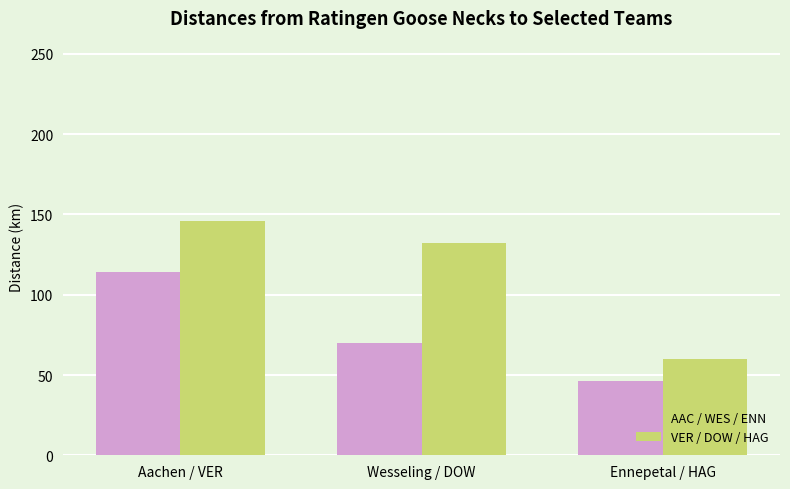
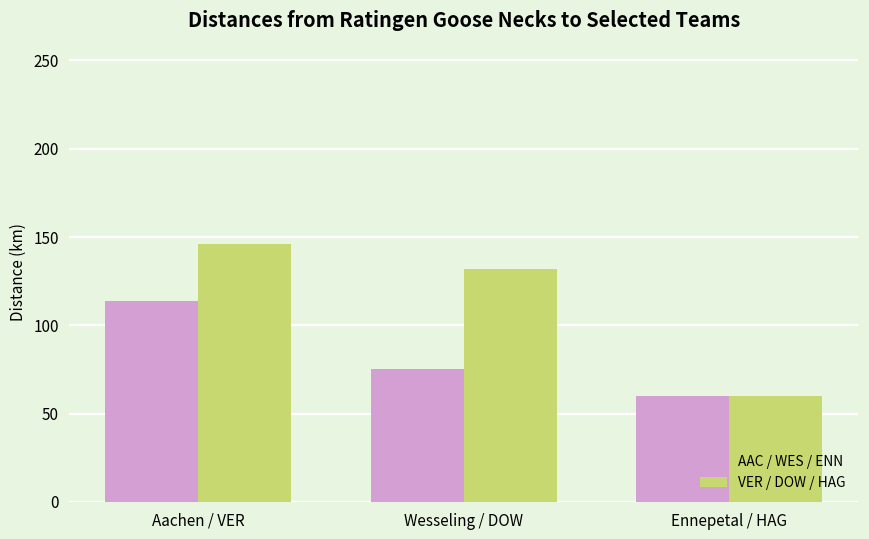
  {
    "AAC / WES / ENN": {
      "Aachen / VER": 114,
-     "Wesseling / DOW": 70,
-     "Ennepetal / HAG": 46
+     "Wesseling / DOW": 75,
+     "Ennepetal / HAG": 60
    },
    "VER / DOW / HAG": {
      "Aachen / VER": 146,
      "Wesseling / DOW": 132,
      "Ennepetal / HAG": 60
    }
  }
